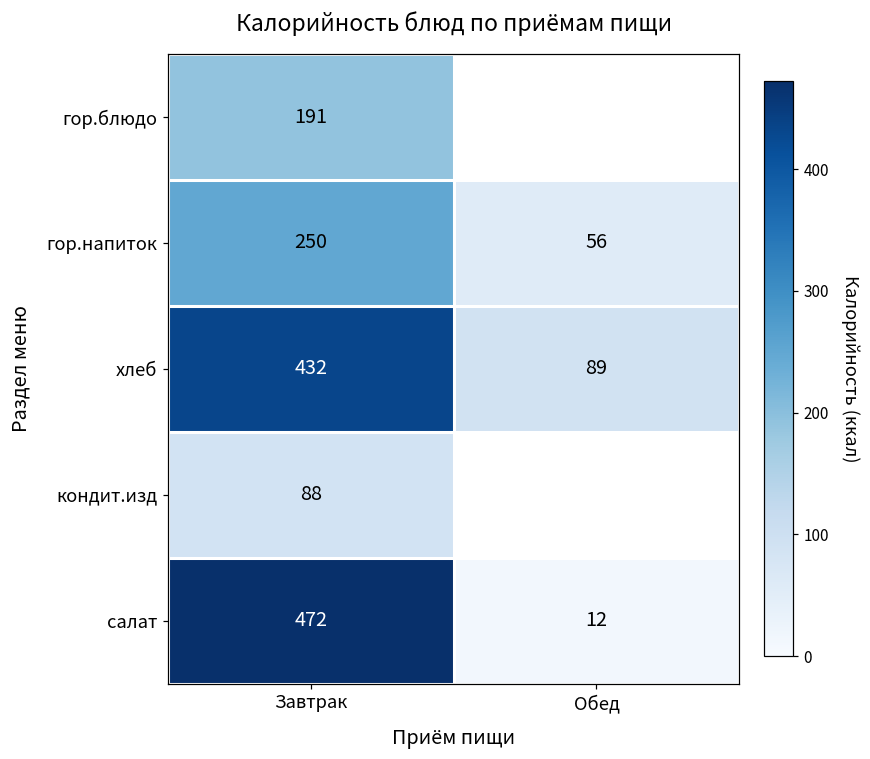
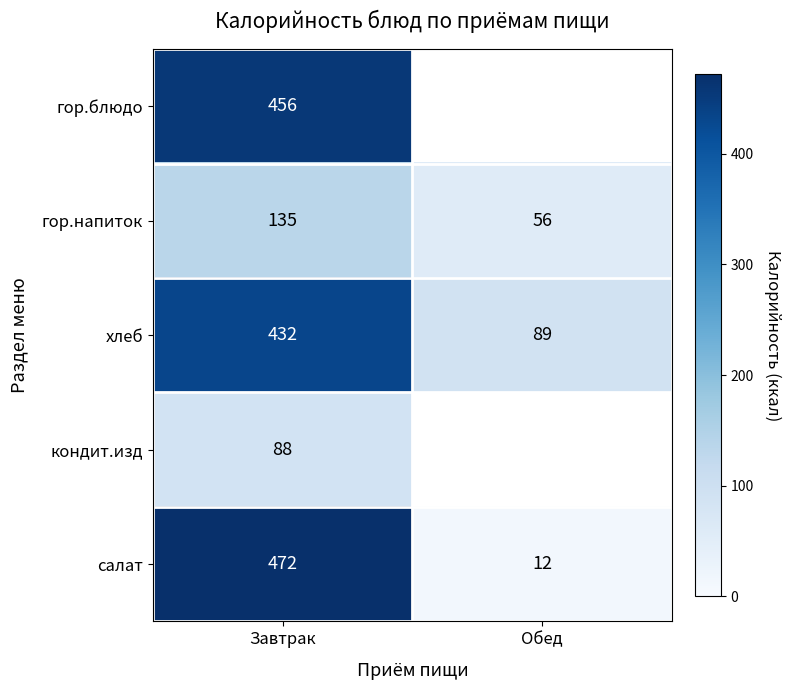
  {
    "гор.блюдо": {
-     "Завтрак": 191
+     "Завтрак": 456
    },
    "гор.напиток": {
-     "Завтрак": 250,
+     "Завтрак": 135,
      "Обед": 56
    },
    "хлеб": {
      "Завтрак": 432,
      "Обед": 89
    },
    "кондит.изд": {
      "Завтрак": 88
    },
    "салат": {
      "Завтрак": 472,
      "Обед": 12
    }
  }
